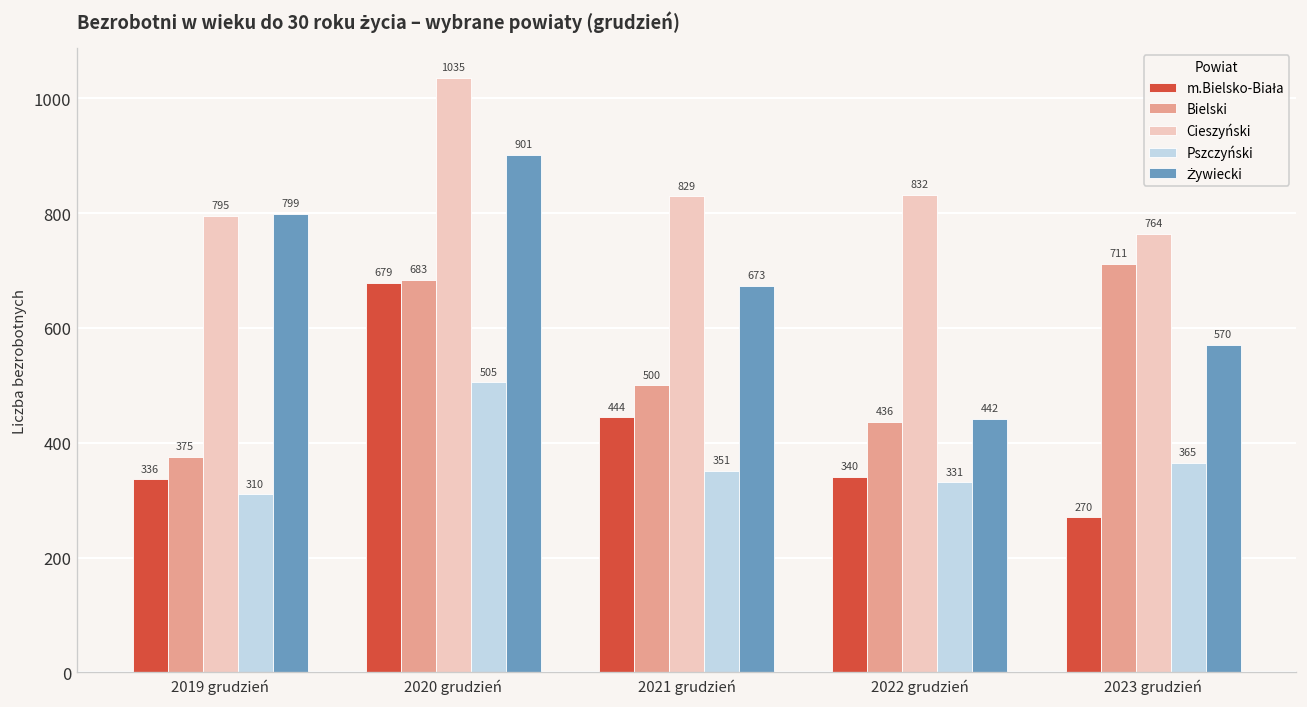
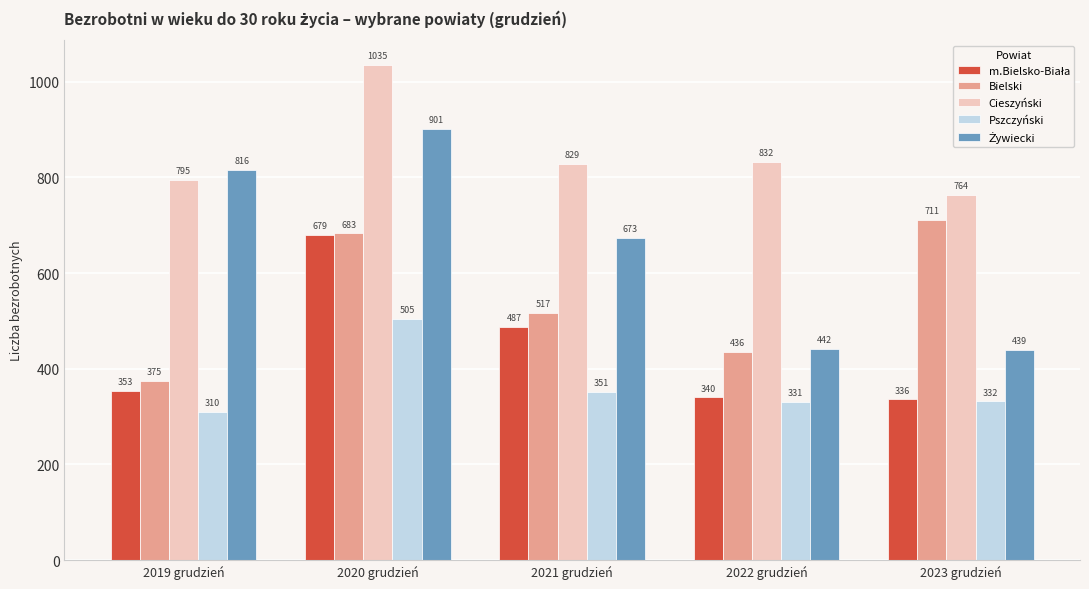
  {
    "m.Bielsko-Biała": {
-     "2019 grudzień": 336,
+     "2019 grudzień": 353,
      "2020 grudzień": 679,
-     "2021 grudzień": 444,
+     "2021 grudzień": 487,
      "2022 grudzień": 340,
-     "2023 grudzień": 270
+     "2023 grudzień": 336
    },
    "Bielski": {
      "2019 grudzień": 375,
      "2020 grudzień": 683,
-     "2021 grudzień": 500,
+     "2021 grudzień": 517,
      "2022 grudzień": 436,
      "2023 grudzień": 711
    },
    "Cieszyński": {
      "2019 grudzień": 795,
      "2020 grudzień": 1035,
      "2021 grudzień": 829,
      "2022 grudzień": 832,
      "2023 grudzień": 764
    },
    "Pszczyński": {
      "2019 grudzień": 310,
      "2020 grudzień": 505,
      "2021 grudzień": 351,
      "2022 grudzień": 331,
-     "2023 grudzień": 365
+     "2023 grudzień": 332
    },
    "Żywiecki": {
-     "2019 grudzień": 799,
+     "2019 grudzień": 816,
      "2020 grudzień": 901,
      "2021 grudzień": 673,
      "2022 grudzień": 442,
-     "2023 grudzień": 570
+     "2023 grudzień": 439
    }
  }
